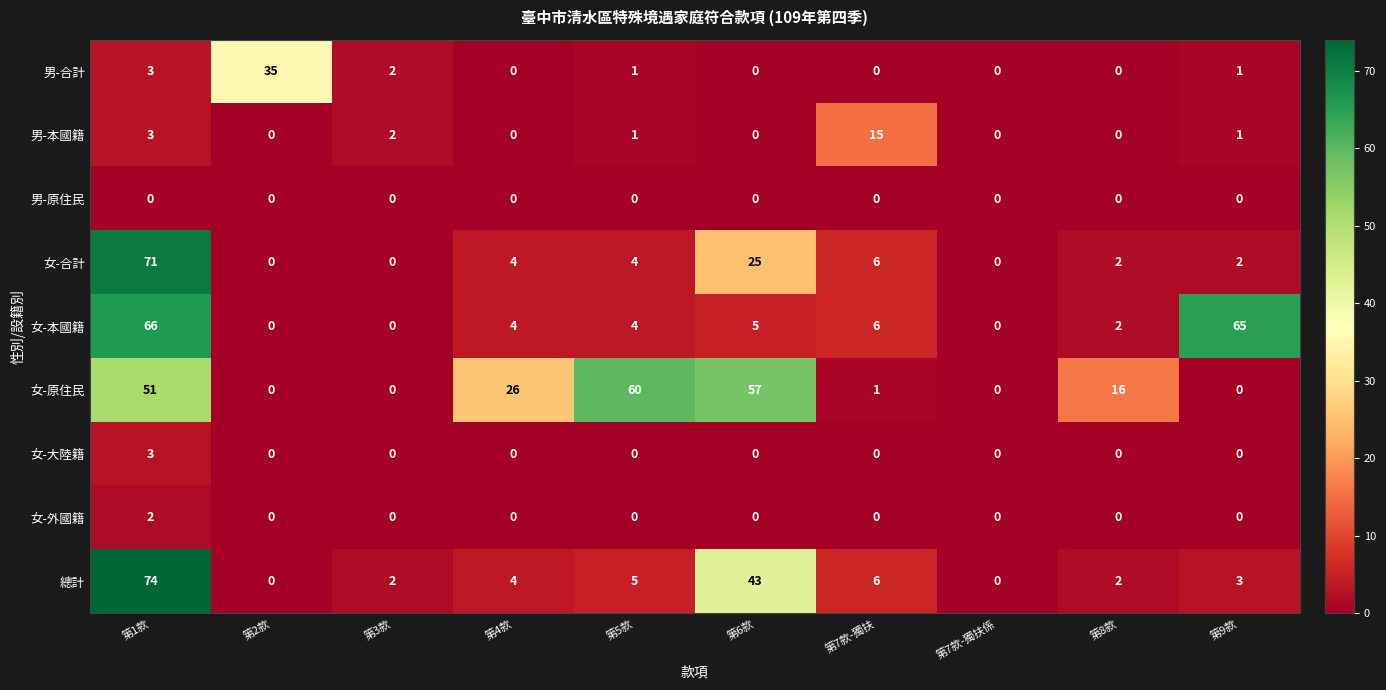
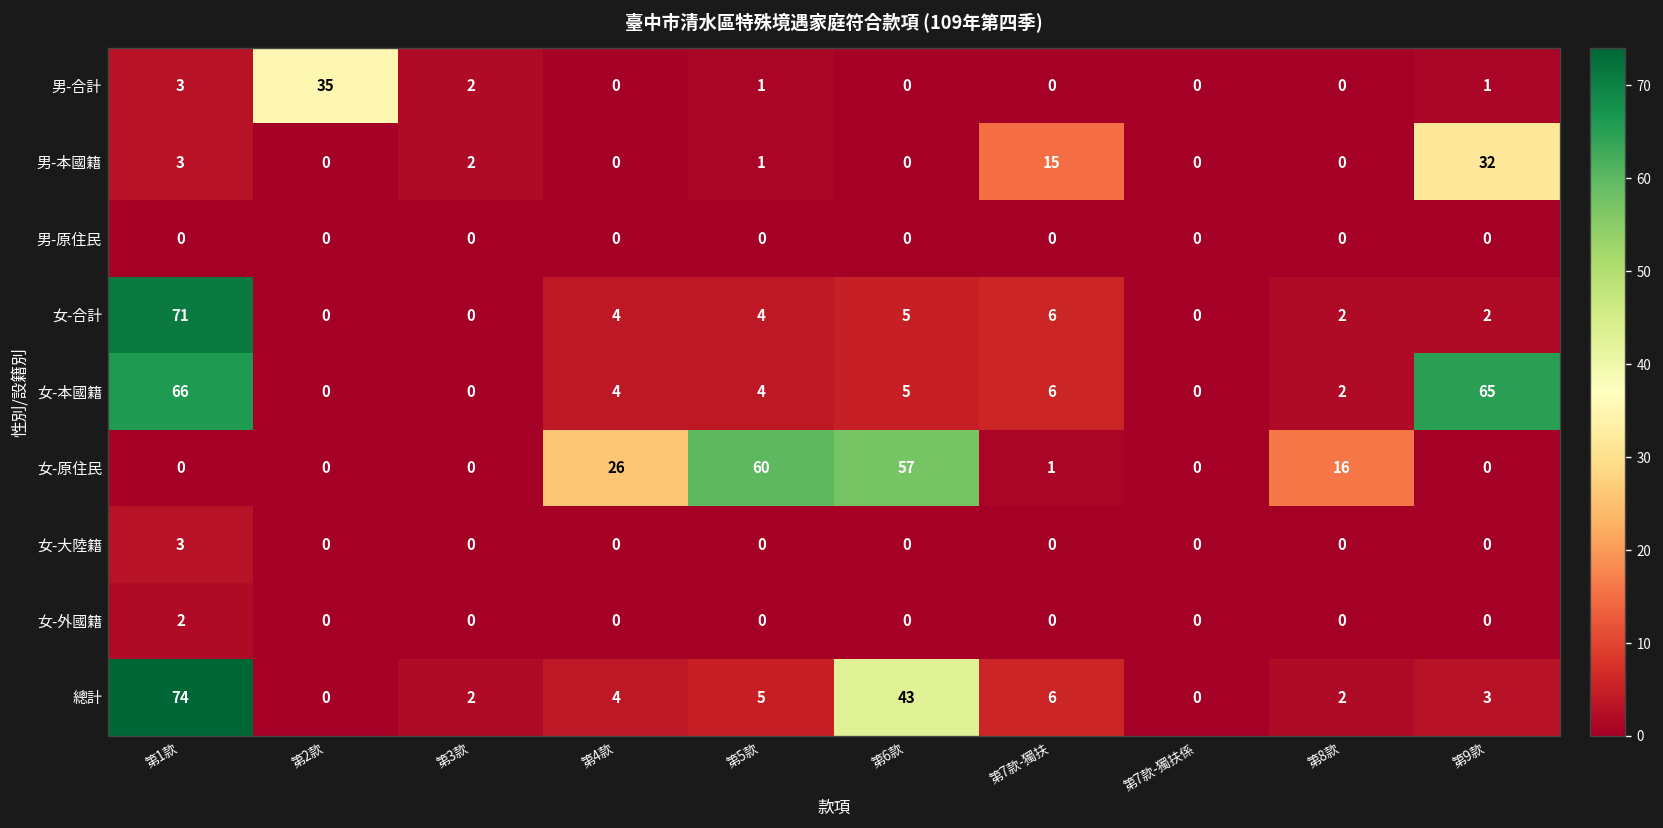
  {
    "男-合計": {
      "第1款": 3,
      "第2款": 35,
      "第3款": 2,
      "第4款": 0,
      "第5款": 1,
      "第6款": 0,
      "第7款-獨扶": 0,
      "第7款-獨扶係": 0,
      "第8款": 0,
      "第9款": 1
    },
    "男-本國籍": {
      "第1款": 3,
      "第2款": 0,
      "第3款": 2,
      "第4款": 0,
      "第5款": 1,
      "第6款": 0,
      "第7款-獨扶": 15,
      "第7款-獨扶係": 0,
      "第8款": 0,
-     "第9款": 1
+     "第9款": 32
    },
    "男-原住民": {
      "第1款": 0,
      "第2款": 0,
      "第3款": 0,
      "第4款": 0,
      "第5款": 0,
      "第6款": 0,
      "第7款-獨扶": 0,
      "第7款-獨扶係": 0,
      "第8款": 0,
      "第9款": 0
    },
    "女-合計": {
      "第1款": 71,
      "第2款": 0,
      "第3款": 0,
      "第4款": 4,
      "第5款": 4,
-     "第6款": 25,
+     "第6款": 5,
      "第7款-獨扶": 6,
      "第7款-獨扶係": 0,
      "第8款": 2,
      "第9款": 2
    },
    "女-本國籍": {
      "第1款": 66,
      "第2款": 0,
      "第3款": 0,
      "第4款": 4,
      "第5款": 4,
      "第6款": 5,
      "第7款-獨扶": 6,
      "第7款-獨扶係": 0,
      "第8款": 2,
      "第9款": 65
    },
    "女-原住民": {
-     "第1款": 51,
+     "第1款": 0,
      "第2款": 0,
      "第3款": 0,
      "第4款": 26,
      "第5款": 60,
      "第6款": 57,
      "第7款-獨扶": 1,
      "第7款-獨扶係": 0,
      "第8款": 16,
      "第9款": 0
    },
    "女-大陸籍": {
      "第1款": 3,
      "第2款": 0,
      "第3款": 0,
      "第4款": 0,
      "第5款": 0,
      "第6款": 0,
      "第7款-獨扶": 0,
      "第7款-獨扶係": 0,
      "第8款": 0,
      "第9款": 0
    },
    "女-外國籍": {
      "第1款": 2,
      "第2款": 0,
      "第3款": 0,
      "第4款": 0,
      "第5款": 0,
      "第6款": 0,
      "第7款-獨扶": 0,
      "第7款-獨扶係": 0,
      "第8款": 0,
      "第9款": 0
    },
    "總計": {
      "第1款": 74,
      "第2款": 0,
      "第3款": 2,
      "第4款": 4,
      "第5款": 5,
      "第6款": 43,
      "第7款-獨扶": 6,
      "第7款-獨扶係": 0,
      "第8款": 2,
      "第9款": 3
    }
  }
